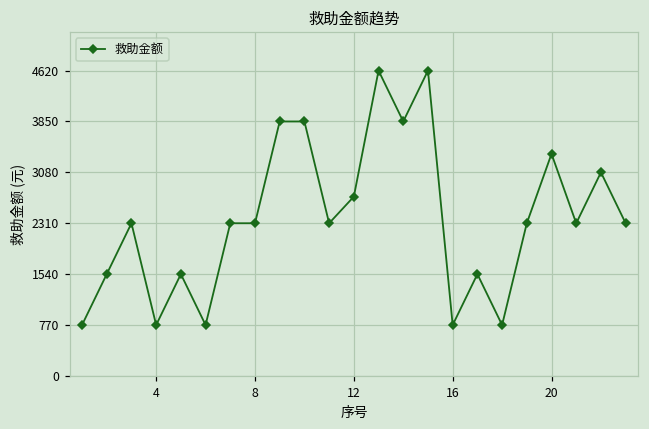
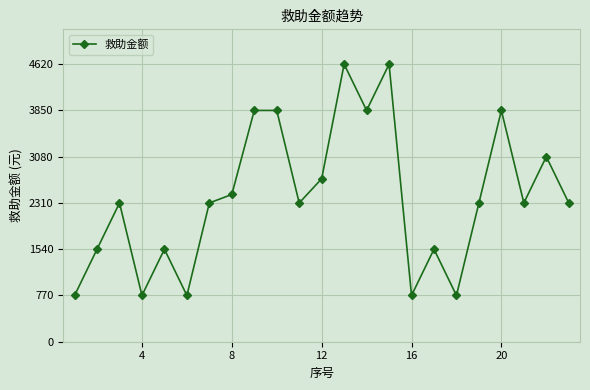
  {
    "4": 800,
-   "8": 2300,
+   "8": 2500,
    "12": 2700,
    "16": 800,
-   "20": 3400
+   "20": 3900
  }
